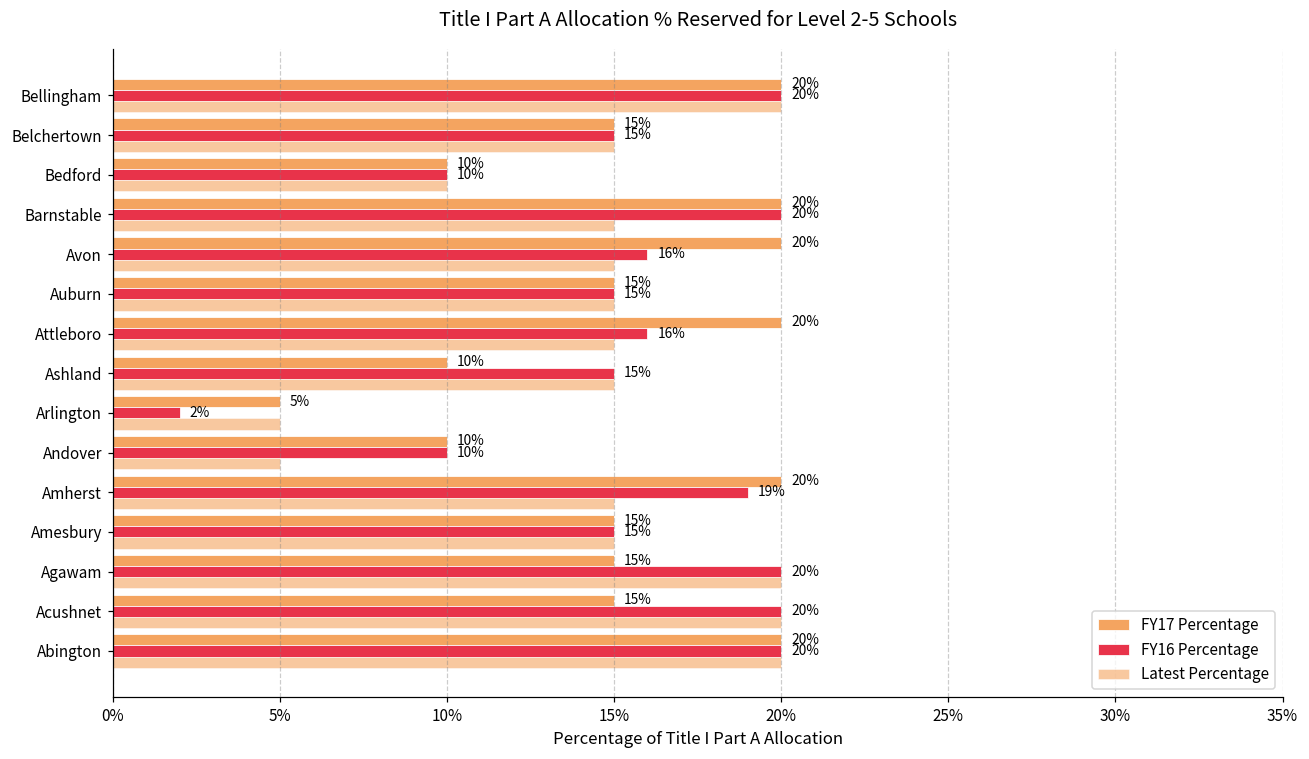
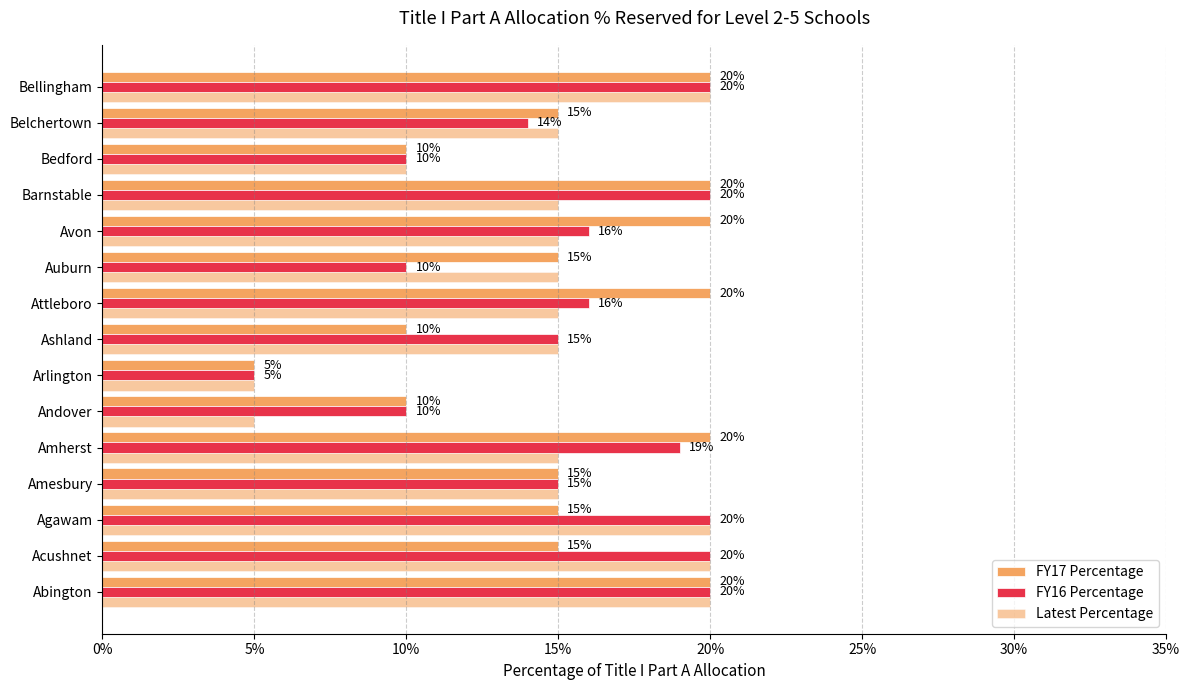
  {
    "FY16 Percentage": {
-     "Belchertown": "15%",
+     "Belchertown": "14%",
      "Avon": "16%",
-     "Auburn": "15%",
+     "Auburn": "10%",
      "Attleboro": "16%",
      "Ashland": "15%",
-     "Arlington": "2%",
+     "Arlington": "5%",
      "Amherst": "19%",
      "Agawam": "20%",
      "Acushnet": "20%"
    }
  }
